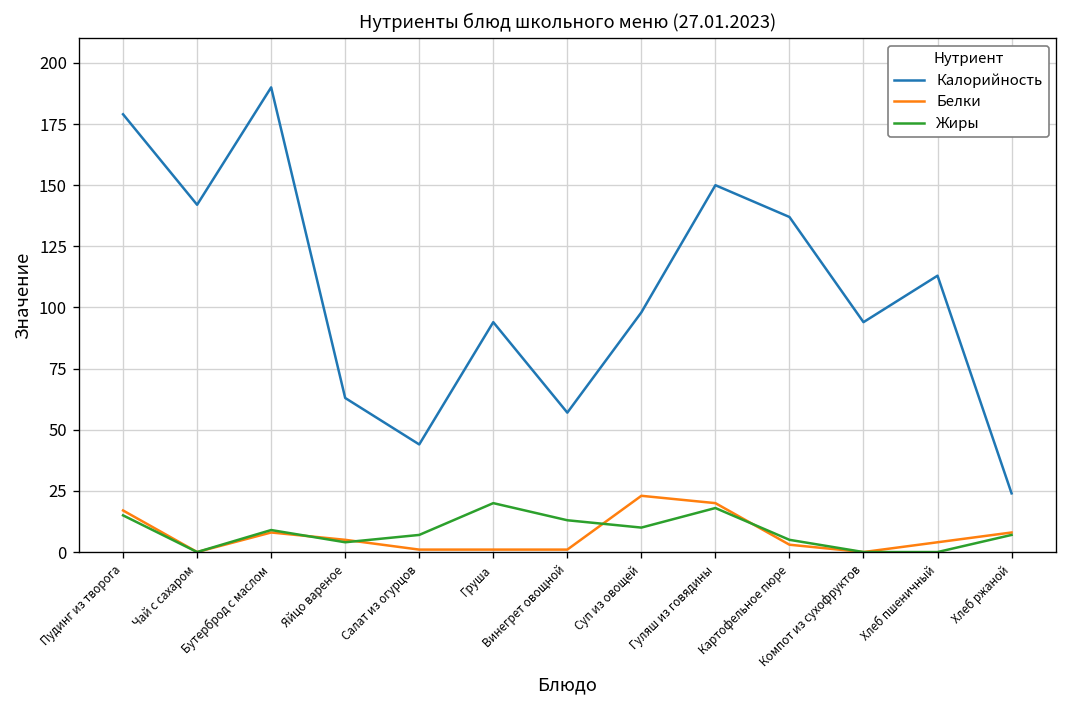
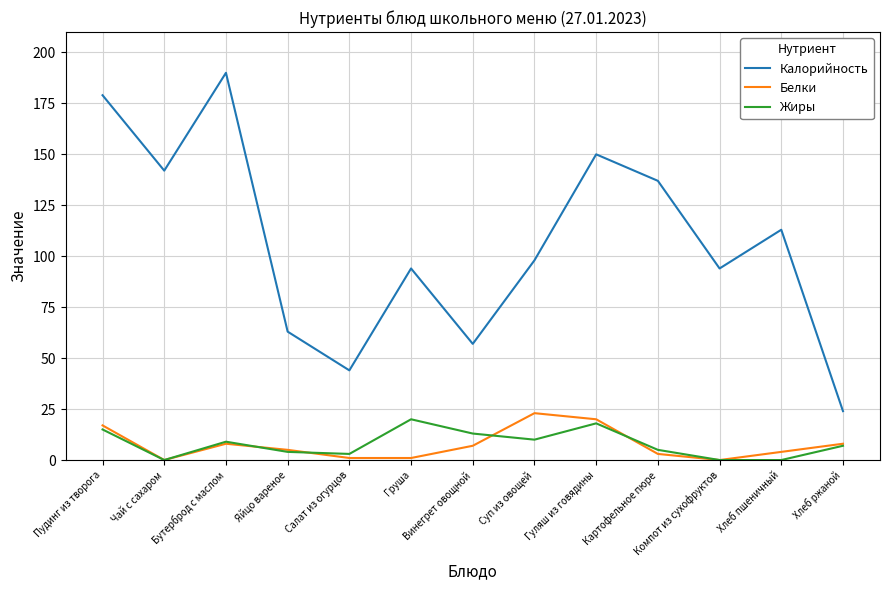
  {
    "Калорийность": {
      "Пудинг из творога": 179,
      "Чай с сахаром": 142,
      "Бутерброд с маслом": 190,
      "Яйцо вареное": 63,
      "Салат из огурцов": 44,
      "Груша": 94,
      "Винегрет овощной": 57,
      "Суп из овощей": 98,
      "Гуляш из говядины": 150,
      "Картофельное пюре": 137,
      "Компот из сухофруктов": 94,
      "Хлеб пшеничный": 113,
      "Хлеб ржаной": 24
    },
    "Белки": {
      "Пудинг из творога": 17,
      "Салат из огурцов": 1,
      "Груша": 1,
-     "Винегрет овощной": 1,
+     "Винегрет овощной": 7,
      "Суп из овощей": 23,
      "Гуляш из говядины": 20,
      "Картофельное пюре": 3,
      "Хлеб пшеничный": 4
    },
    "Жиры": {
      "Пудинг из творога": 15,
-     "Салат из огурцов": 7,
+     "Салат из огурцов": 3,
      "Груша": 20,
      "Винегрет овощной": 13,
      "Суп из овощей": 10,
      "Гуляш из говядины": 18,
      "Картофельное пюре": 5,
      "Хлеб пшеничный": 0
    }
  }
